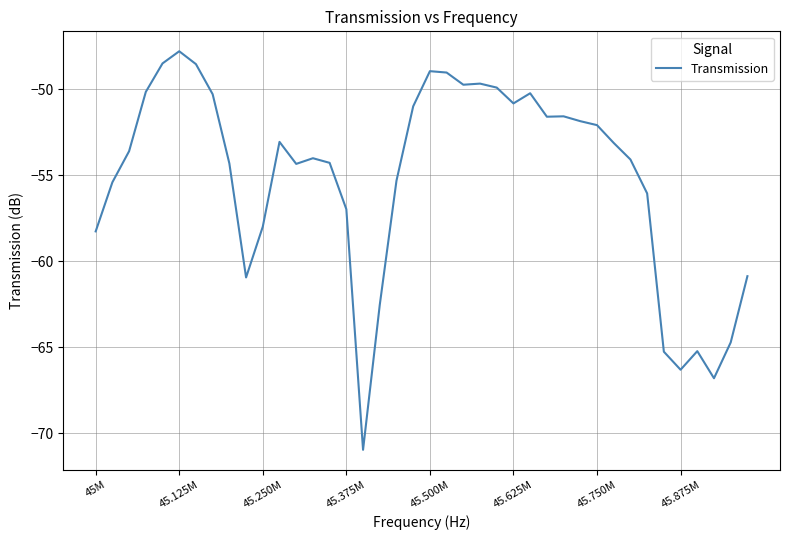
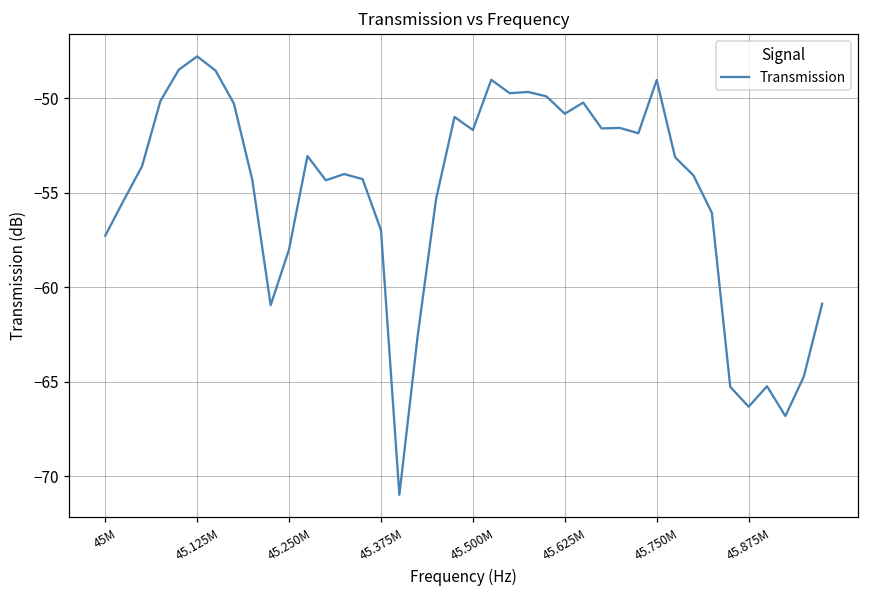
  {
-   "45M": -58.3,
+   "45M": -57.3,
    "45.125M": -47.8,
    "45.250M": -58.0,
    "45.375M": -57.0,
-   "45.500M": -48.9,
+   "45.500M": -51.7,
    "45.625M": -50.8,
-   "45.750M": -52.1,
+   "45.750M": -49.0,
    "45.875M": -66.3
  }
